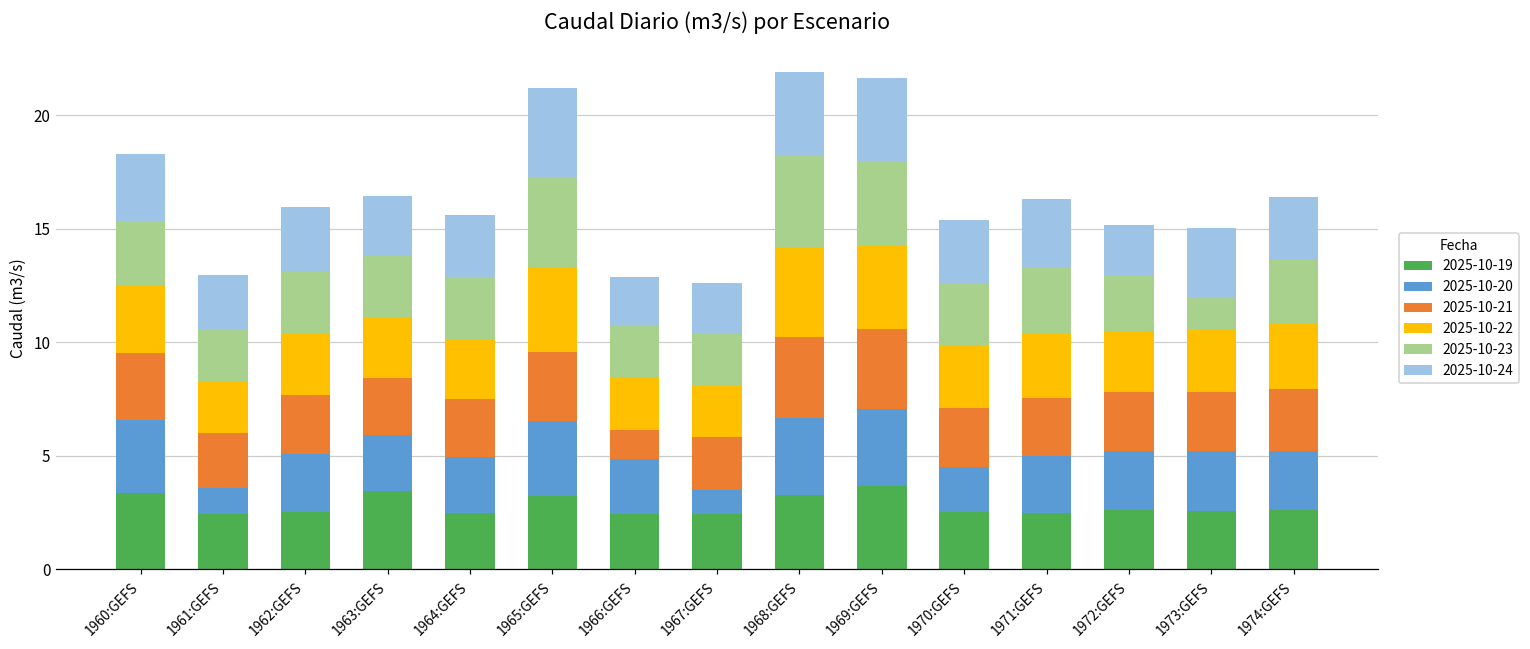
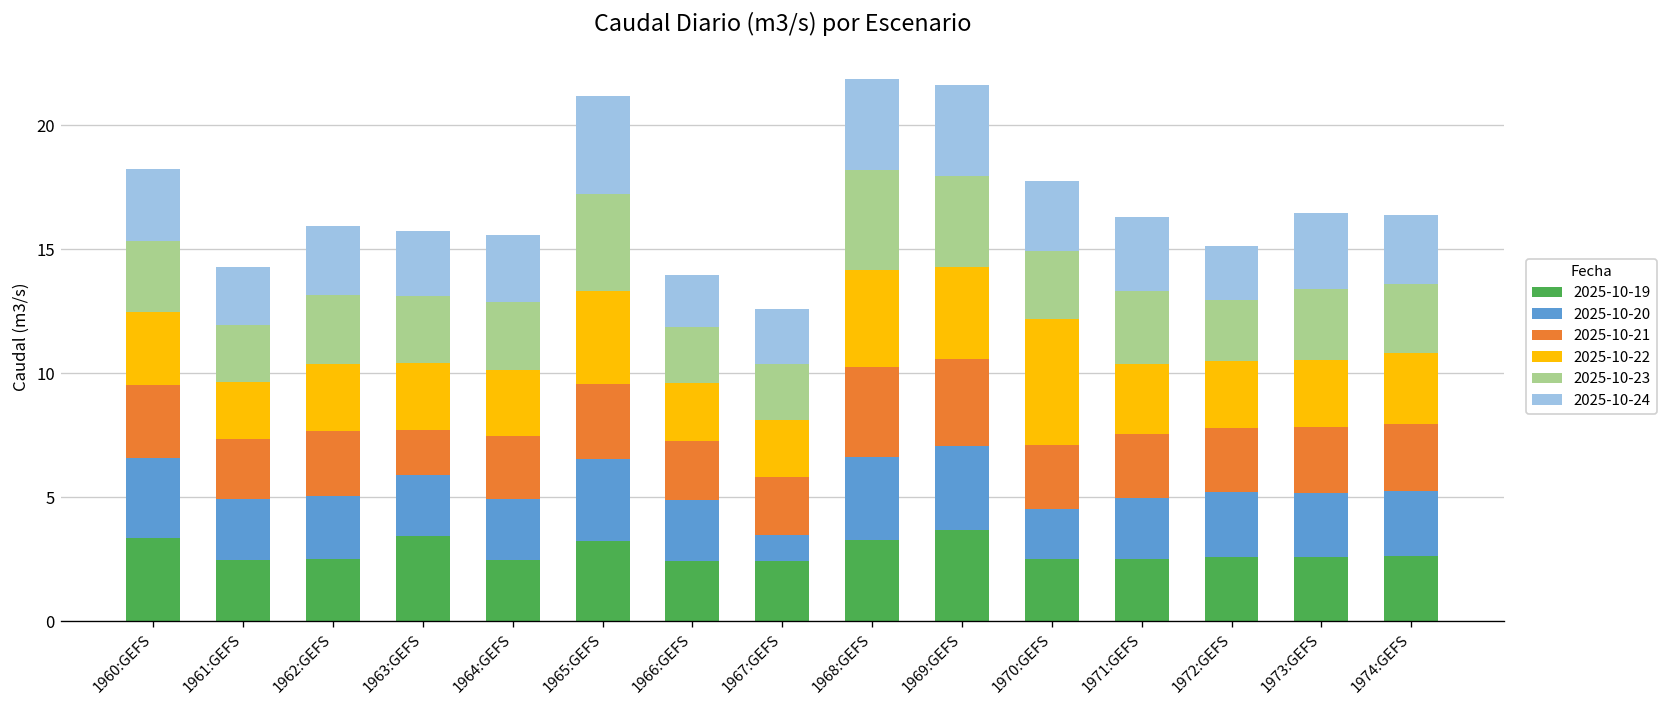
  {
    "2025-10-19": {
      "1960:GEFS": 3.4,
      "1961:GEFS": 2.4,
      "1962:GEFS": 2.5,
      "1963:GEFS": 3.4,
      "1964:GEFS": 2.5,
      "1965:GEFS": 3.2,
      "1966:GEFS": 2.4,
      "1967:GEFS": 2.4,
      "1968:GEFS": 3.3,
      "1969:GEFS": 3.7,
      "1970:GEFS": 2.5,
      "1971:GEFS": 2.5,
      "1972:GEFS": 2.6,
      "1973:GEFS": 2.6,
      "1974:GEFS": 2.6
    },
    "2025-10-20": {
      "1960:GEFS": 3.2,
-     "1961:GEFS": 1.1,
+     "1961:GEFS": 2.5,
      "1962:GEFS": 2.5,
      "1963:GEFS": 2.5,
      "1964:GEFS": 2.5,
      "1965:GEFS": 3.3,
      "1966:GEFS": 2.4,
      "1967:GEFS": 1.1,
      "1968:GEFS": 3.4,
      "1969:GEFS": 3.4,
      "1970:GEFS": 2.0,
      "1971:GEFS": 2.5,
      "1972:GEFS": 2.6,
      "1973:GEFS": 2.6,
      "1974:GEFS": 2.6
    },
    "2025-10-21": {
      "1960:GEFS": 2.9,
      "1961:GEFS": 2.4,
      "1962:GEFS": 2.6,
-     "1963:GEFS": 2.5,
+     "1963:GEFS": 1.8,
      "1964:GEFS": 2.5,
      "1965:GEFS": 3.1,
-     "1966:GEFS": 1.2,
+     "1966:GEFS": 2.4,
      "1967:GEFS": 2.3,
      "1968:GEFS": 3.6,
      "1969:GEFS": 3.5,
      "1970:GEFS": 2.6,
      "1971:GEFS": 2.6,
      "1972:GEFS": 2.6,
      "1973:GEFS": 2.6,
      "1974:GEFS": 2.7
    },
    "2025-10-22": {
      "1960:GEFS": 2.9,
      "1961:GEFS": 2.3,
      "1962:GEFS": 2.7,
      "1963:GEFS": 2.7,
      "1964:GEFS": 2.7,
      "1965:GEFS": 3.7,
      "1966:GEFS": 2.4,
      "1967:GEFS": 2.3,
      "1968:GEFS": 3.9,
      "1969:GEFS": 3.7,
-     "1970:GEFS": 2.7,
+     "1970:GEFS": 5.1,
      "1971:GEFS": 2.8,
      "1972:GEFS": 2.7,
      "1973:GEFS": 2.7,
      "1974:GEFS": 2.9
    },
    "2025-10-23": {
      "1960:GEFS": 2.9,
      "1961:GEFS": 2.3,
      "1962:GEFS": 2.8,
      "1963:GEFS": 2.7,
      "1964:GEFS": 2.7,
      "1965:GEFS": 3.9,
      "1966:GEFS": 2.2,
      "1967:GEFS": 2.3,
      "1968:GEFS": 4.0,
      "1969:GEFS": 3.7,
      "1970:GEFS": 2.7,
      "1971:GEFS": 2.9,
      "1972:GEFS": 2.4,
-     "1973:GEFS": 1.4,
+     "1973:GEFS": 2.8,
      "1974:GEFS": 2.8
    },
    "2025-10-24": {
      "1960:GEFS": 2.9,
      "1961:GEFS": 2.4,
      "1962:GEFS": 2.8,
      "1963:GEFS": 2.6,
      "1964:GEFS": 2.7,
      "1965:GEFS": 3.9,
      "1966:GEFS": 2.1,
      "1967:GEFS": 2.2,
      "1968:GEFS": 3.7,
      "1969:GEFS": 3.6,
      "1970:GEFS": 2.8,
      "1971:GEFS": 3.0,
      "1972:GEFS": 2.2,
      "1973:GEFS": 3.1,
      "1974:GEFS": 2.8
    }
  }
